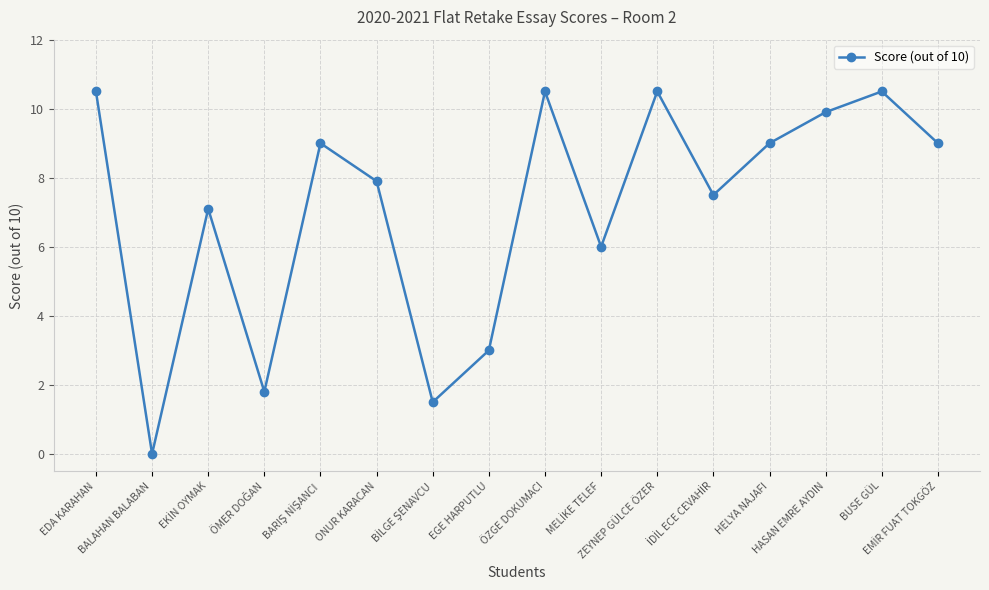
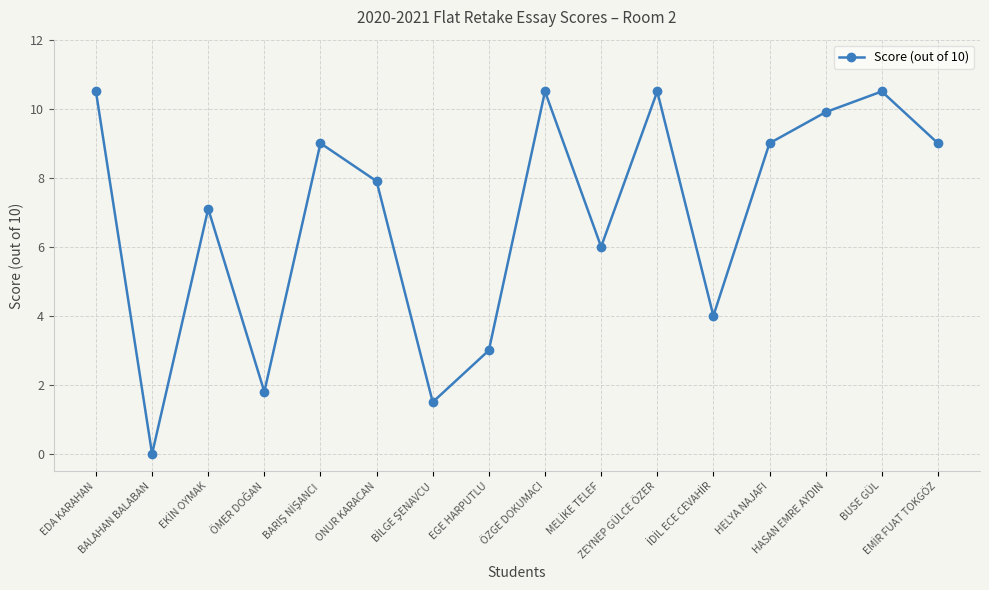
  {
    "EDA KARAHAN": 10.5,
    "BALAHAN BALABAN": 0.0,
    "EKİN OYMAK": 7.1,
    "ÖMER DOĞAN": 1.8,
    "BARIŞ NİŞANCI": 9.0,
    "ONUR KARACAN": 7.9,
    "BİLGE ŞENAVCU": 1.5,
    "EGE HARPUTLU": 3.0,
    "ÖZGE DOKUMACI": 10.5,
    "MELİKE TELEF": 6.0,
    "ZEYNEP GÜLCE ÖZER": 10.5,
-   "İDİL ECE CEVAHİR": 7.5,
+   "İDİL ECE CEVAHİR": 4.0,
    "HELYA NAJAFI": 9.0,
    "HASAN EMRE AYDIN": 9.9,
    "BUSE GÜL": 10.5,
    "EMİR FUAT TOKGÖZ": 9.0
  }
